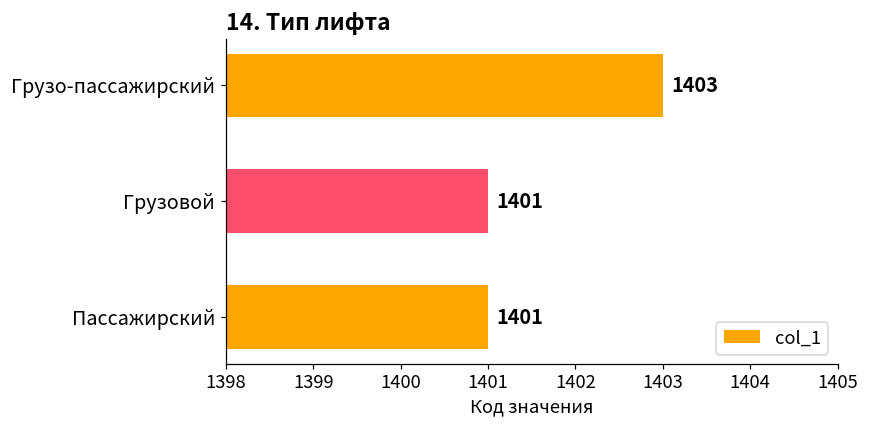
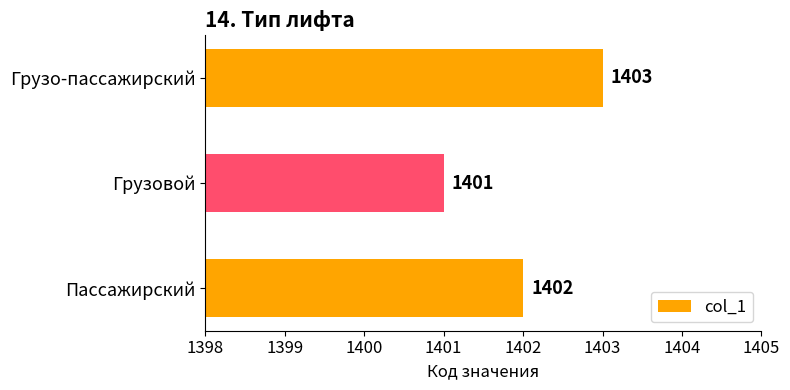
  {
    "Грузо-пассажирский": 1403,
    "Грузовой": 1401,
-   "Пассажирский": 1401
+   "Пассажирский": 1402
  }
